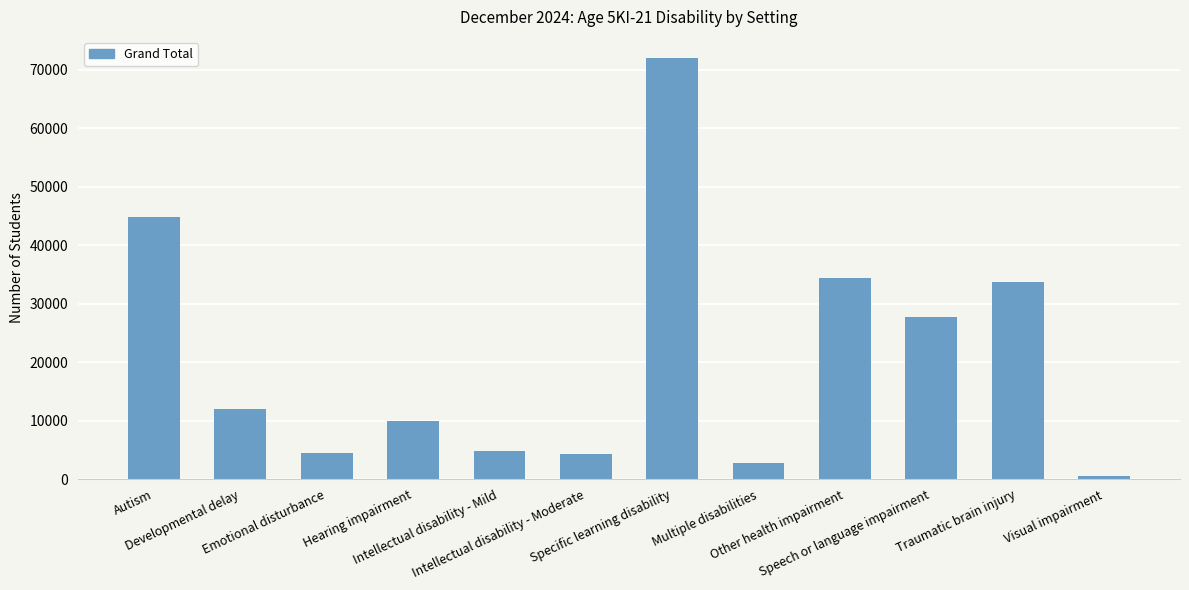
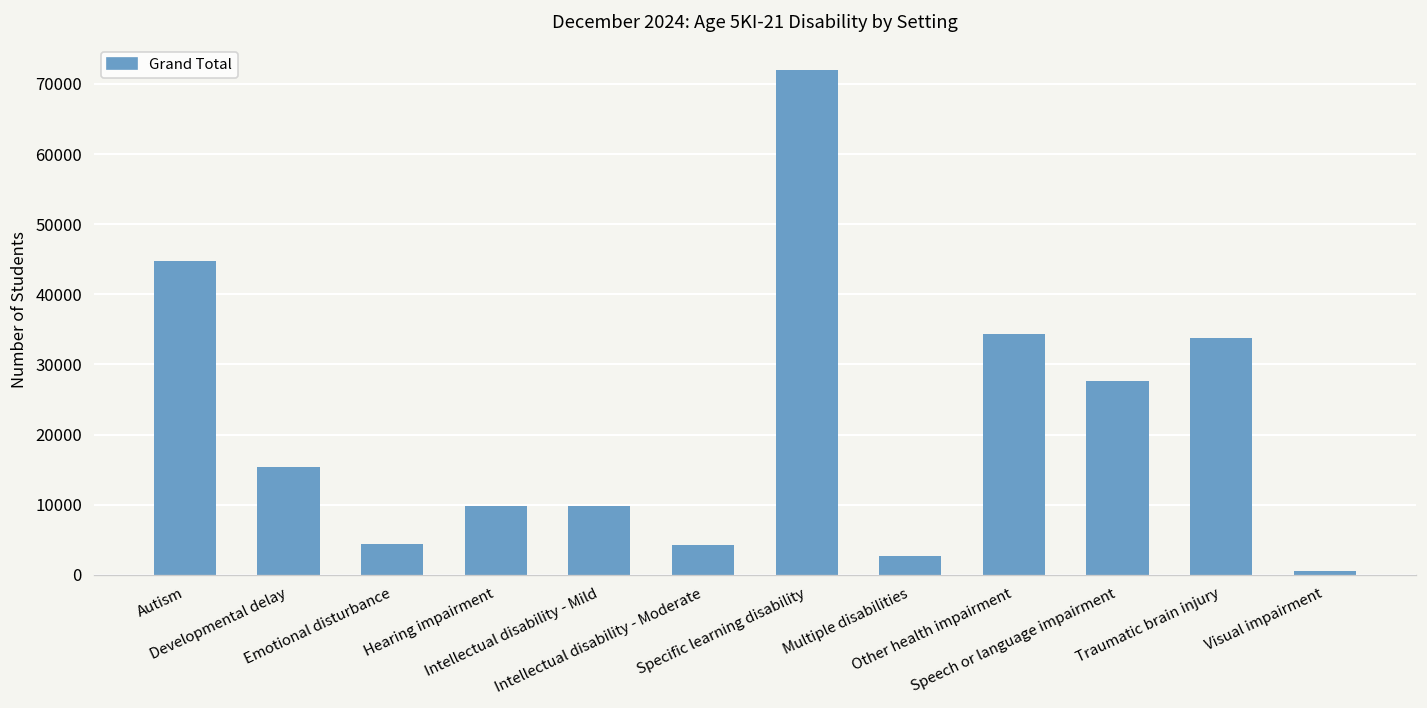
  {
    "Autism": 45000,
-   "Developmental delay": 12000,
+   "Developmental delay": 15000,
    "Emotional disturbance": 4000,
    "Hearing impairment": 10000,
-   "Intellectual disability - Mild": 5000,
+   "Intellectual disability - Mild": 10000,
    "Intellectual disability - Moderate": 4000,
    "Specific learning disability": 72000,
    "Multiple disabilities": 3000,
    "Other health impairment": 34000,
    "Speech or language impairment": 28000,
    "Traumatic brain injury": 34000,
    "Visual impairment": 1000
  }
